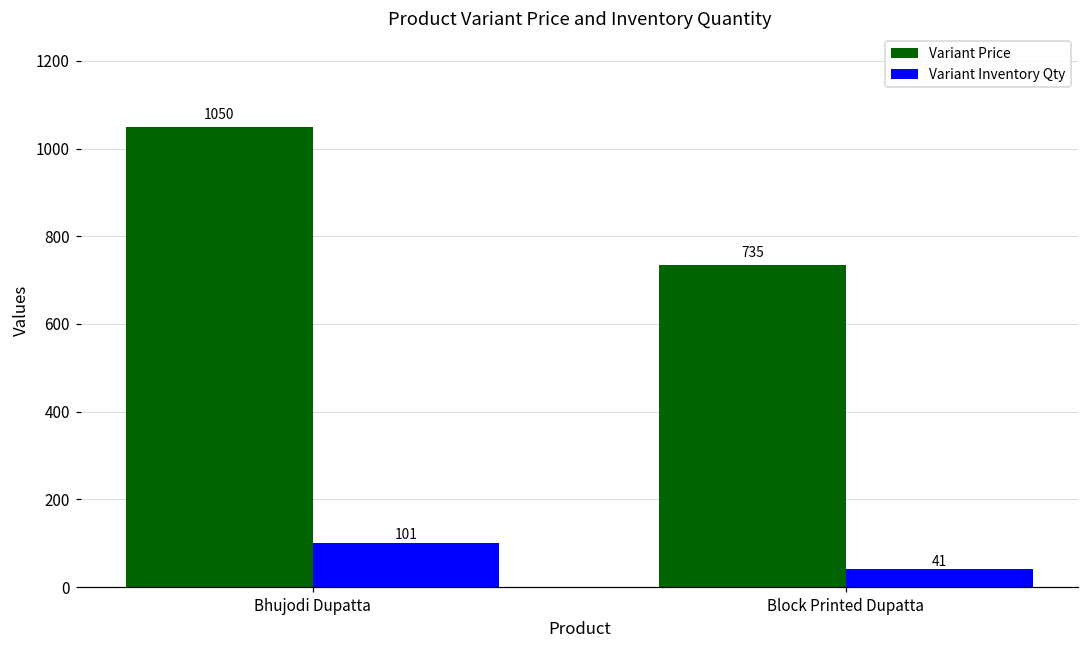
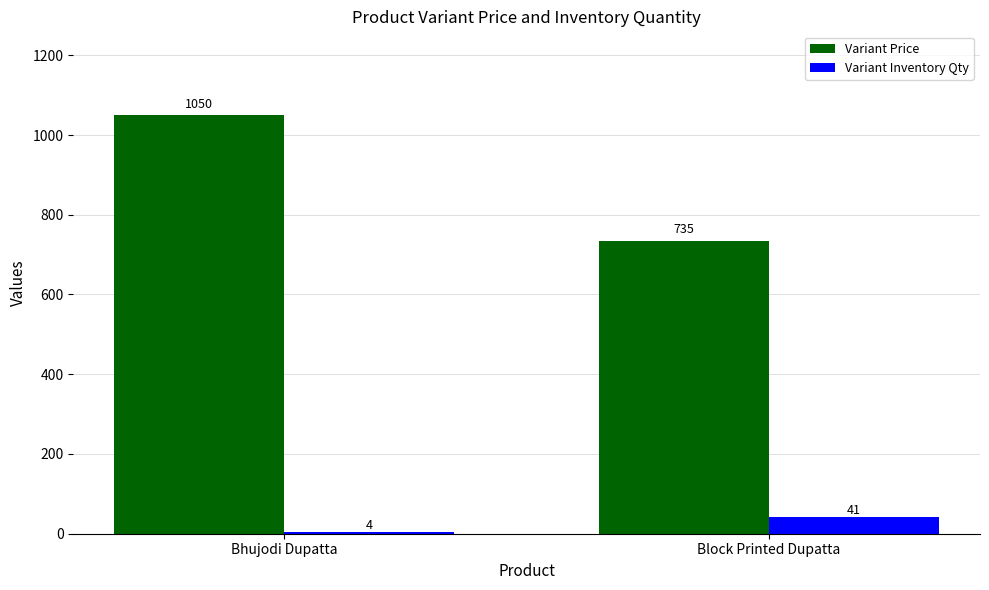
  {
    "Variant Price": {
      "Bhujodi Dupatta": 1050,
      "Block Printed Dupatta": 735
    },
    "Variant Inventory Qty": {
-     "Bhujodi Dupatta": 101,
+     "Bhujodi Dupatta": 4,
      "Block Printed Dupatta": 41
    }
  }
